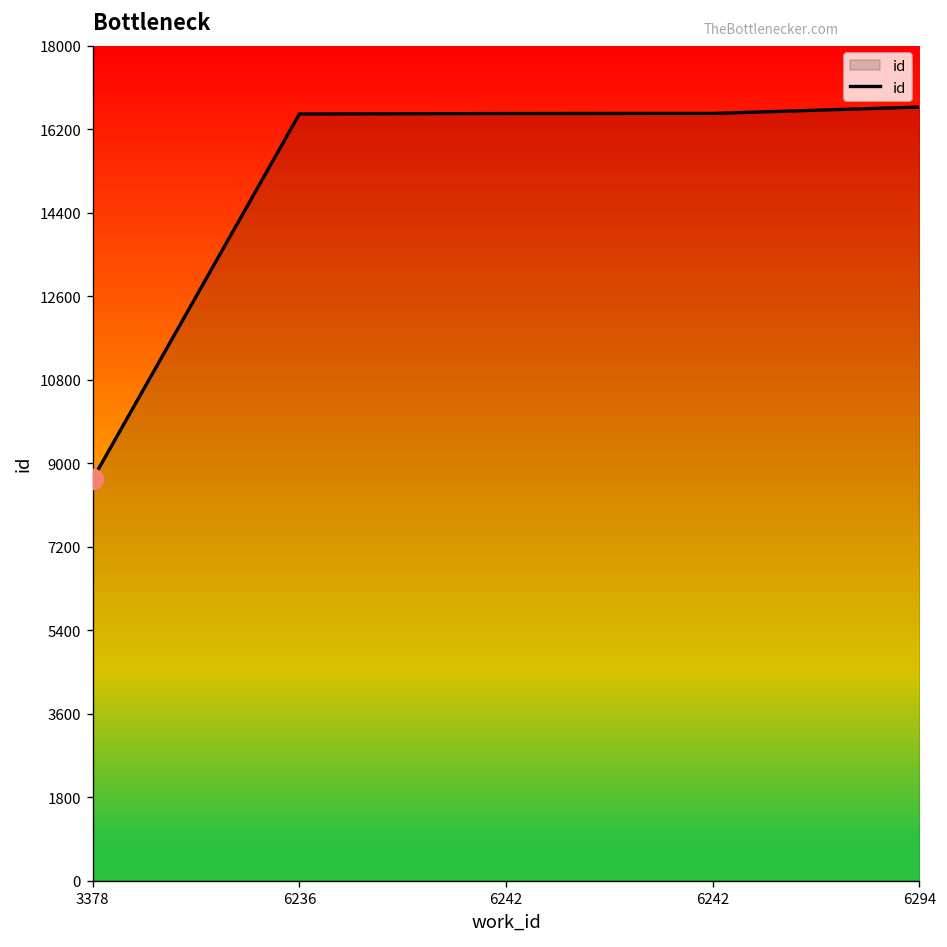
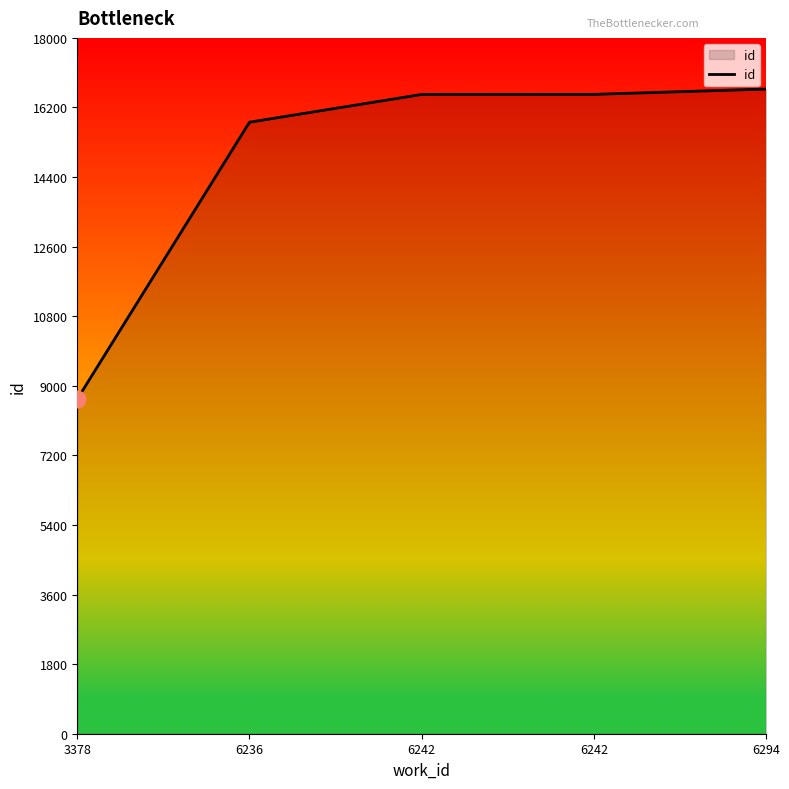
  {
    "id": {
-     "6236": 16500,
+     "6236": 15800,
      "6294": 16700
    }
  }
